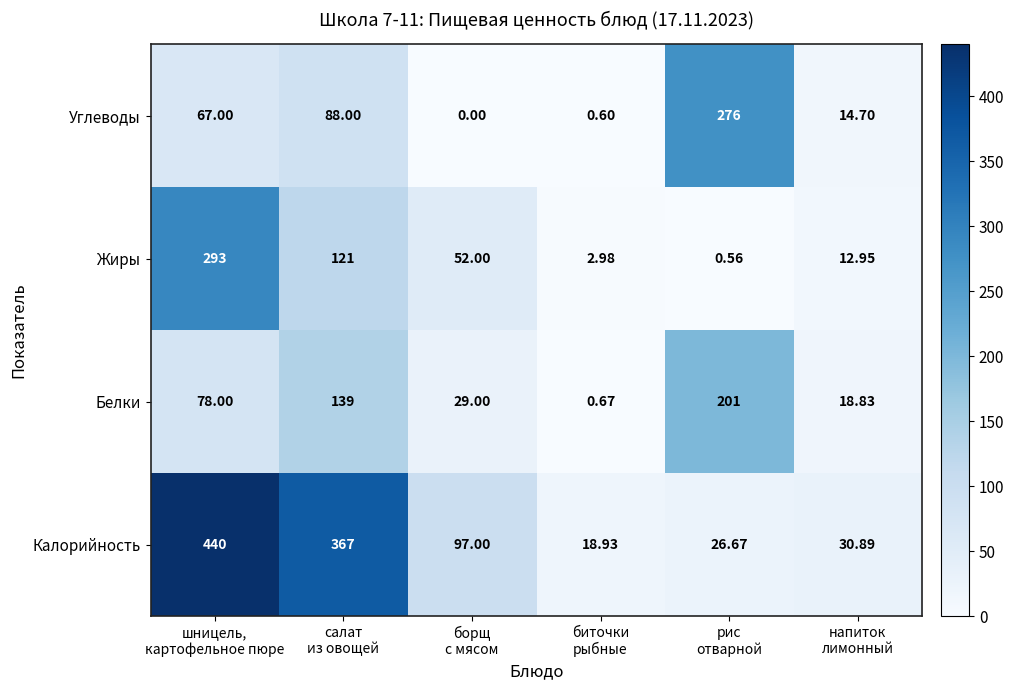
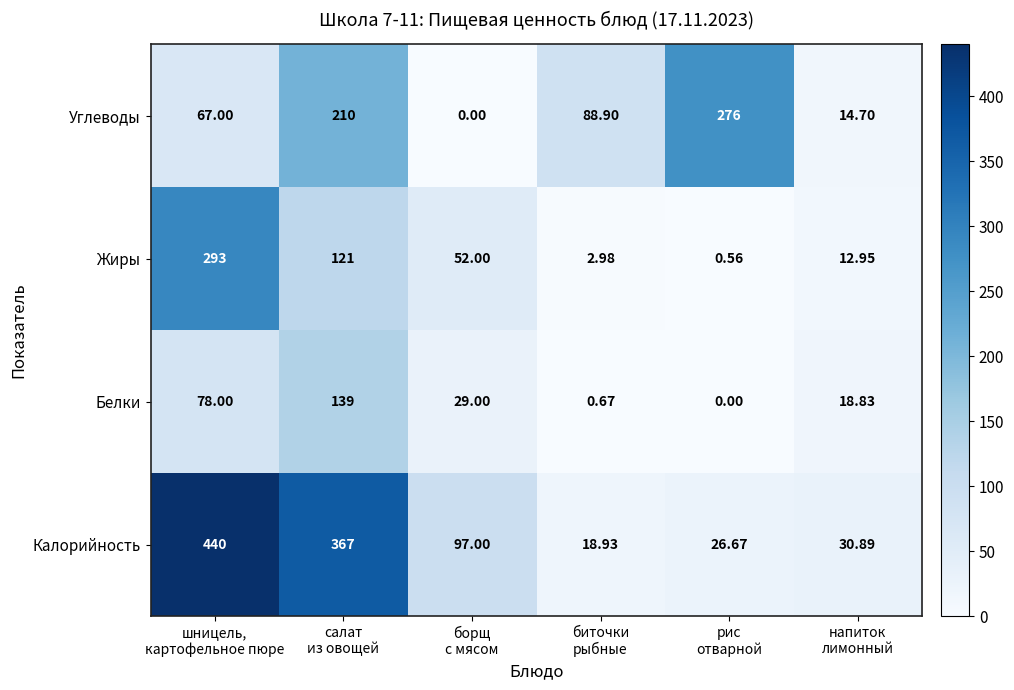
  {
    "Углеводы": {
      "шницель, картофельное пюре": 67.00,
-     "салат из овощей": 88.00,
+     "салат из овощей": 210,
      "борщ с мясом": 0.00,
-     "биточки рыбные": 0.60,
+     "биточки рыбные": 88.90,
      "рис отварной": 276,
      "напиток лимонный": 14.70
    },
    "Жиры": {
      "шницель, картофельное пюре": 293,
      "салат из овощей": 121,
      "борщ с мясом": 52.00,
      "биточки рыбные": 2.98,
      "рис отварной": 0.56,
      "напиток лимонный": 12.95
    },
    "Белки": {
      "шницель, картофельное пюре": 78.00,
      "салат из овощей": 139,
      "борщ с мясом": 29.00,
      "биточки рыбные": 0.67,
-     "рис отварной": 201,
+     "рис отварной": 0.00,
      "напиток лимонный": 18.83
    },
    "Калорийность": {
      "шницель, картофельное пюре": 440,
      "салат из овощей": 367,
      "борщ с мясом": 97.00,
      "биточки рыбные": 18.93,
      "рис отварной": 26.67,
      "напиток лимонный": 30.89
    }
  }
